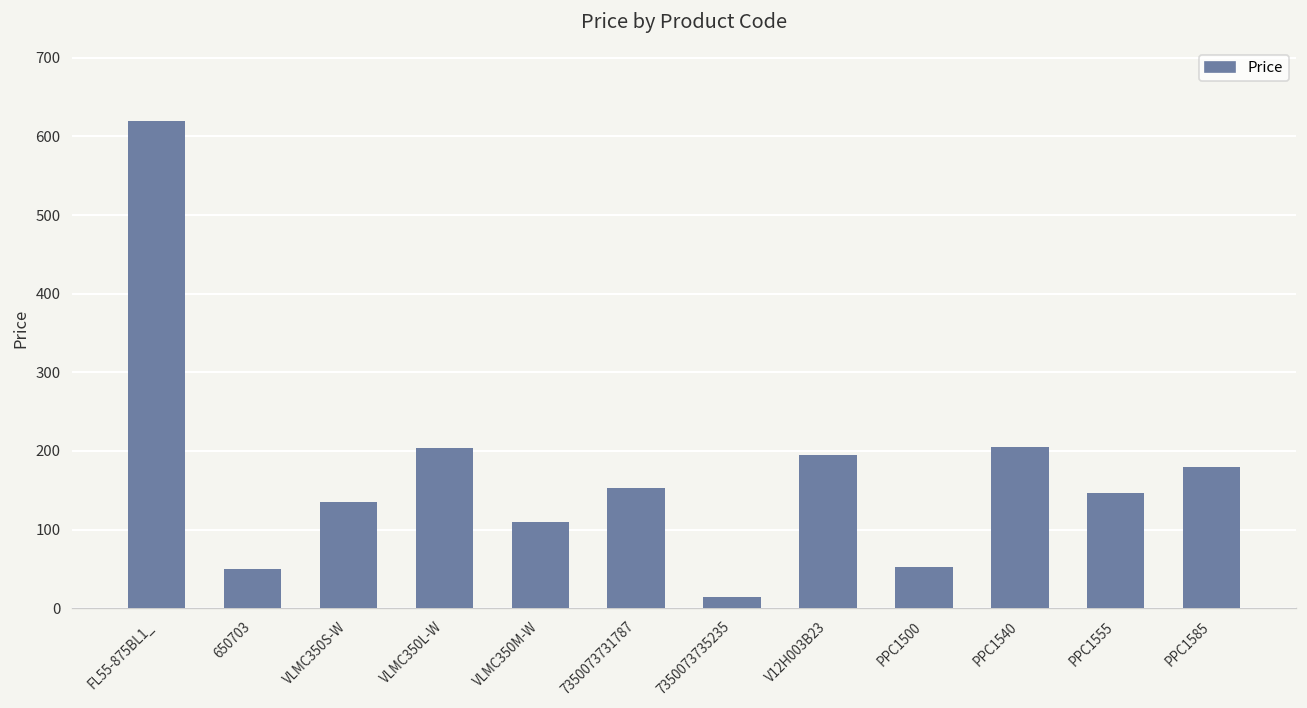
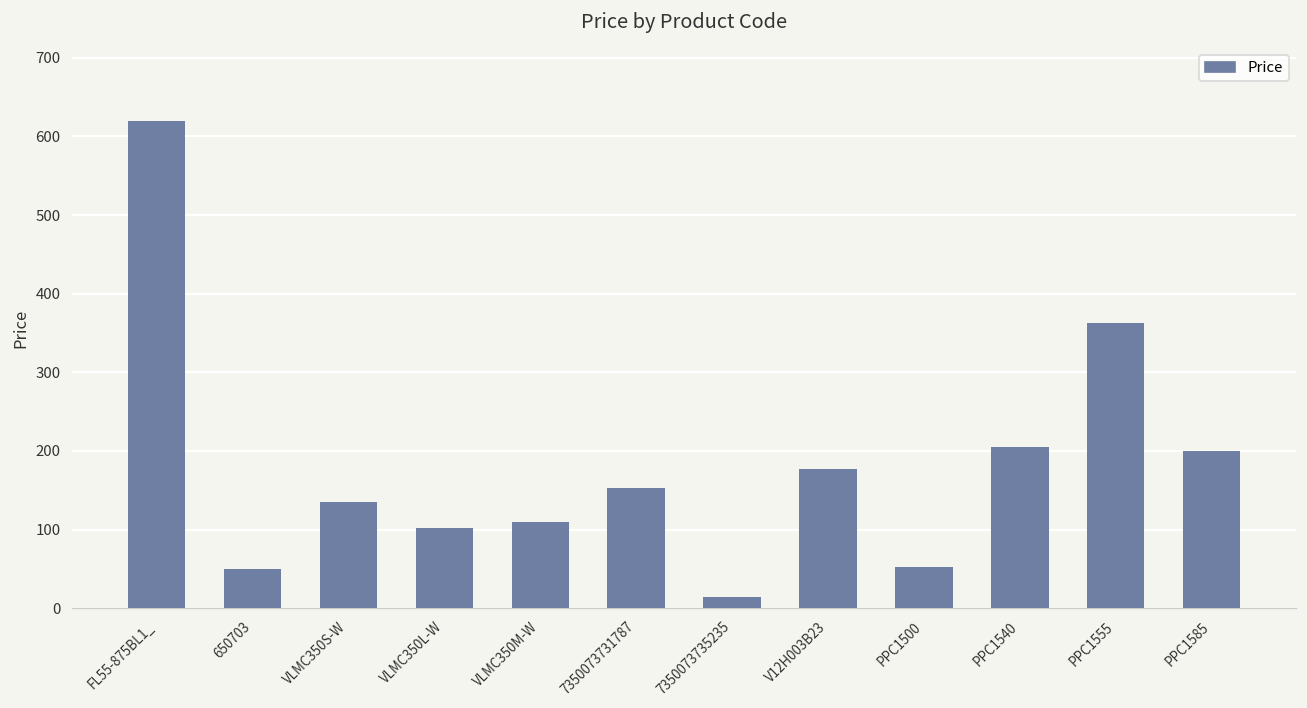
  {
    "FL55-875BL1_": 620,
    "650703": 50,
    "VLMC350S-W": 130,
-   "VLMC350L-W": 200,
+   "VLMC350L-W": 100,
    "VLMC350M-W": 110,
    "7350073731787": 150,
    "7350073735235": 10,
-   "V12H003B23": 190,
+   "V12H003B23": 180,
    "PPC1500": 50,
    "PPC1540": 210,
-   "PPC1555": 150,
-   "PPC1585": 180
+   "PPC1555": 360,
+   "PPC1585": 200
  }
